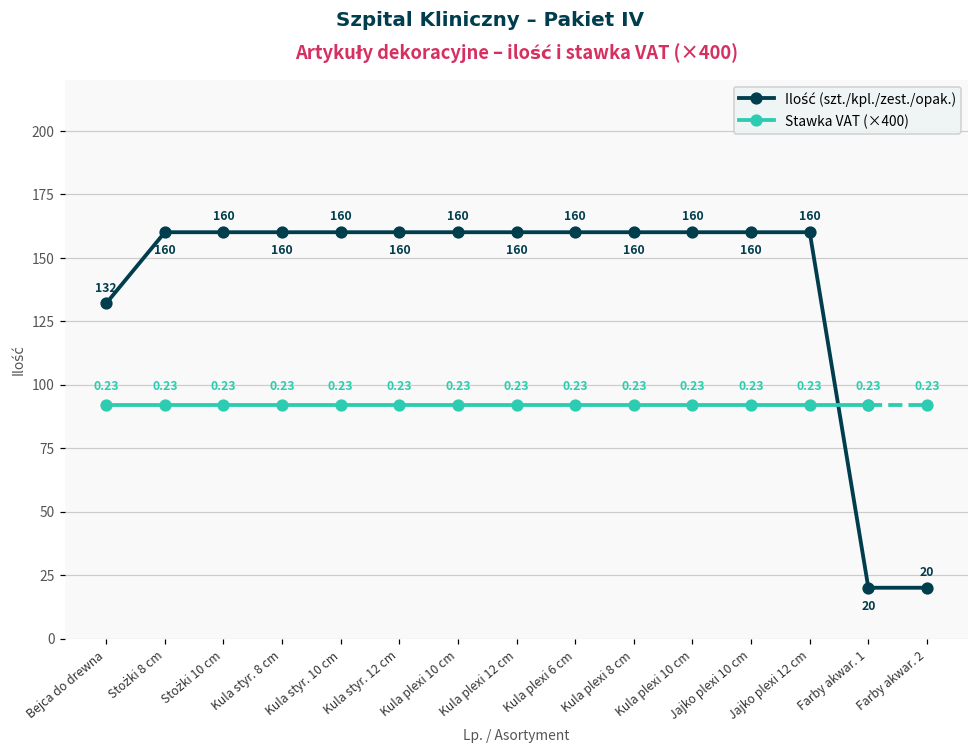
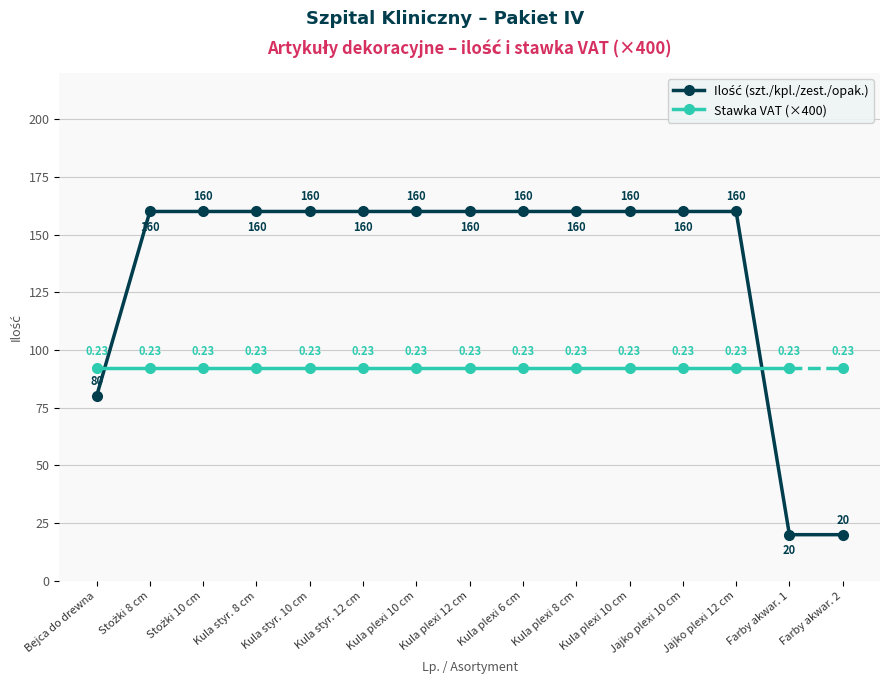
  {
    "Ilość (szt./kpl./zest./opak.)": {
-     "Bejca do drewna": 132,
+     "Bejca do drewna": 80,
      "Stożki 8 cm": 160,
      "Stożki 10 cm": 160,
      "Kula styr. 8 cm": 160,
      "Kula styr. 10 cm": 160,
      "Kula styr. 12 cm": 160,
      "Kula plexi 12 cm": 160,
      "Kula plexi 6 cm": 160,
      "Kula plexi 8 cm": 160,
      "Jajko plexi 10 cm": 160,
      "Jajko plexi 12 cm": 160,
      "Farby akwar. 1": 20,
      "Farby akwar. 2": 20
    }
  }
